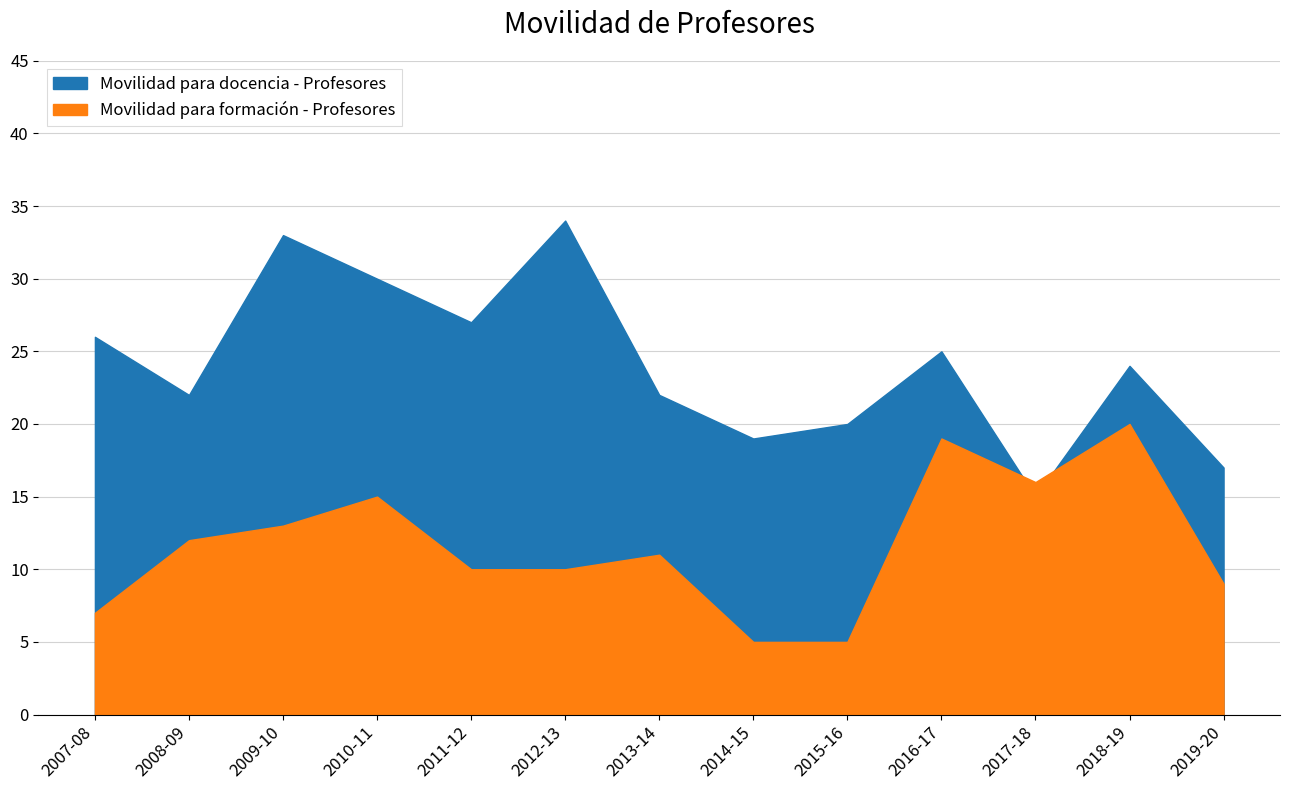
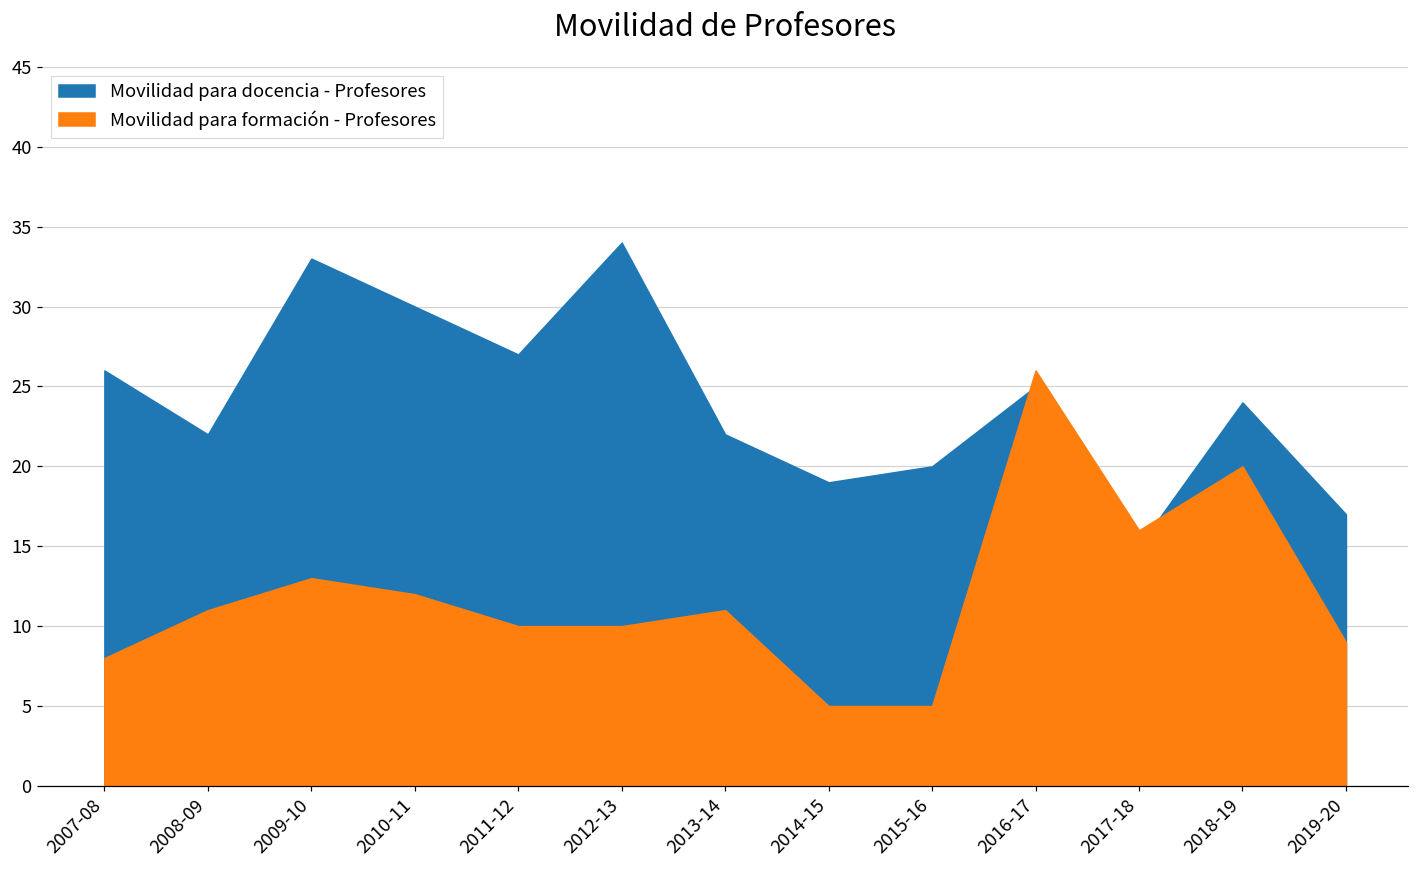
  {
    "Movilidad para docencia - Profesores": {
      "2007-08": 26,
      "2008-09": 22,
      "2009-10": 33,
      "2010-11": 30,
      "2011-12": 27,
      "2012-13": 34,
      "2013-14": 22,
      "2014-15": 19,
      "2015-16": 20,
      "2016-17": 25,
      "2017-18": 15,
      "2018-19": 24,
      "2019-20": 17
    },
    "Movilidad para formación - Profesores": {
-     "2007-08": 7,
-     "2008-09": 12,
+     "2007-08": 8,
+     "2008-09": 11,
      "2009-10": 13,
-     "2010-11": 15,
+     "2010-11": 12,
      "2011-12": 10,
      "2012-13": 10,
      "2013-14": 11,
      "2014-15": 5,
      "2015-16": 5,
-     "2016-17": 19,
+     "2016-17": 26,
      "2017-18": 16,
      "2018-19": 20,
      "2019-20": 9
    }
  }
